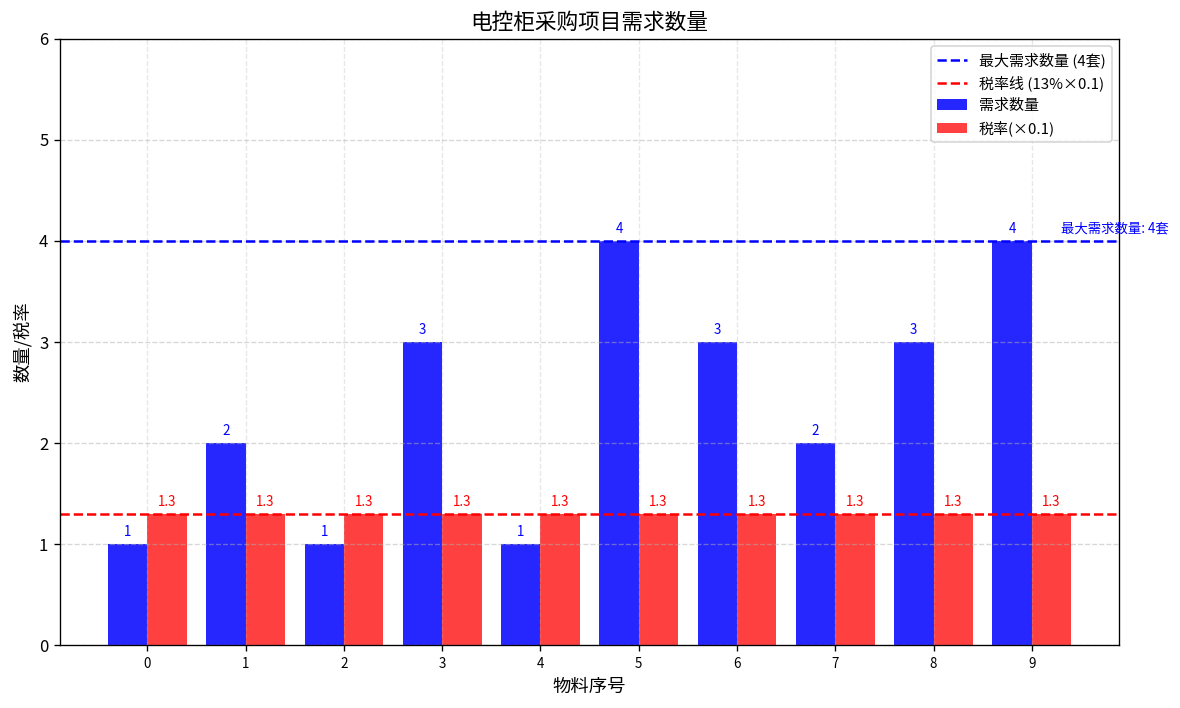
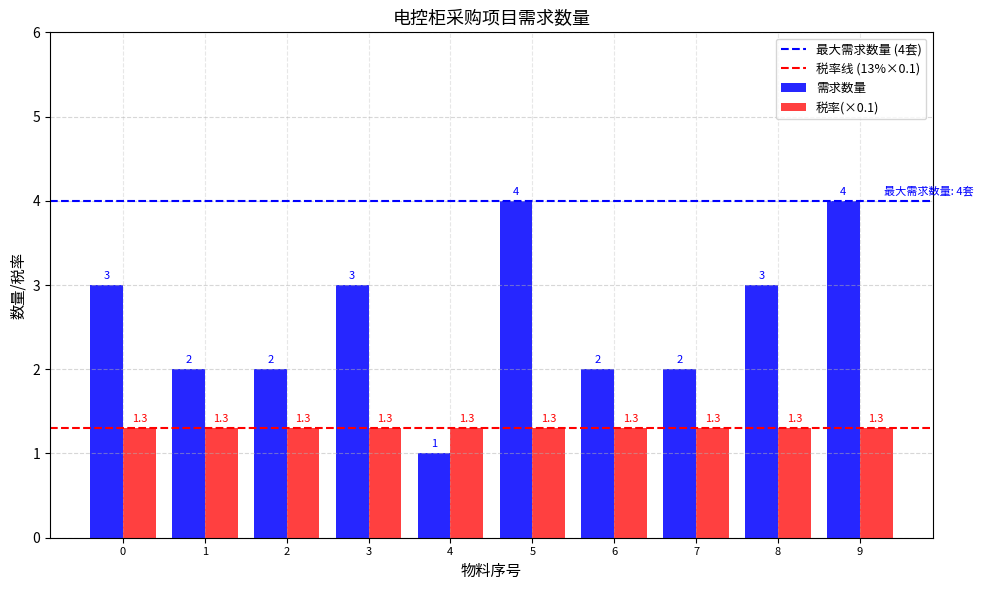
  {
    "需求数量": {
-     "0": 1,
+     "0": 3,
      "1": 2,
-     "2": 1,
+     "2": 2,
      "3": 3,
      "4": 1,
      "5": 4,
-     "6": 3,
+     "6": 2,
      "7": 2,
      "8": 3,
      "9": 4
    },
    "税率(×0.1)": {
      "0": 1.3,
      "1": 1.3,
      "2": 1.3,
      "3": 1.3,
      "4": 1.3,
      "5": 1.3,
      "6": 1.3,
      "7": 1.3,
      "8": 1.3,
      "9": 1.3
    }
  }
